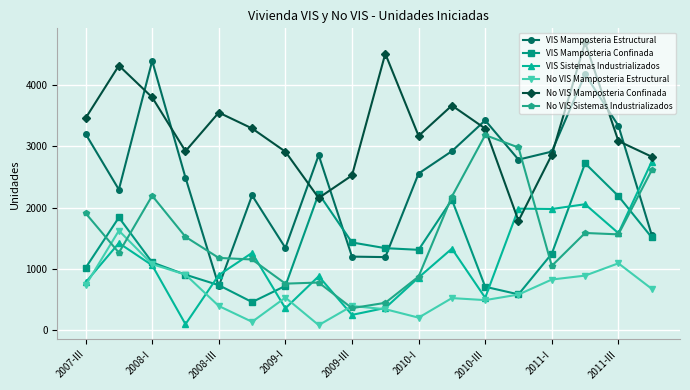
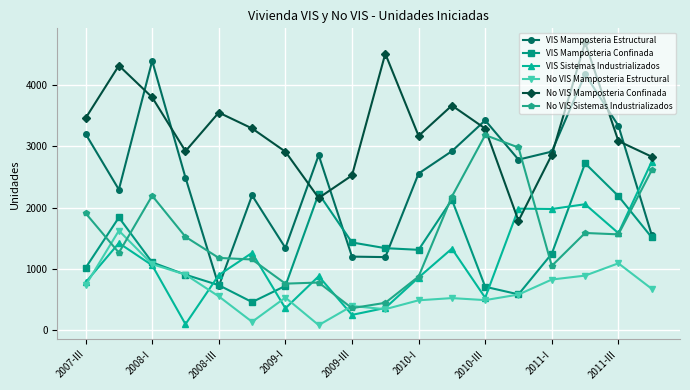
  {
    "No VIS Mamposteria Estructural": {
      "2007-III": 700,
-     "2008-III": 400,
+     "2008-III": 600,
      "2009-I": 500,
-     "2010-I": 200,
+     "2010-I": 500,
      "2011-I": 800,
      "2011-III": 1100
    }
  }
